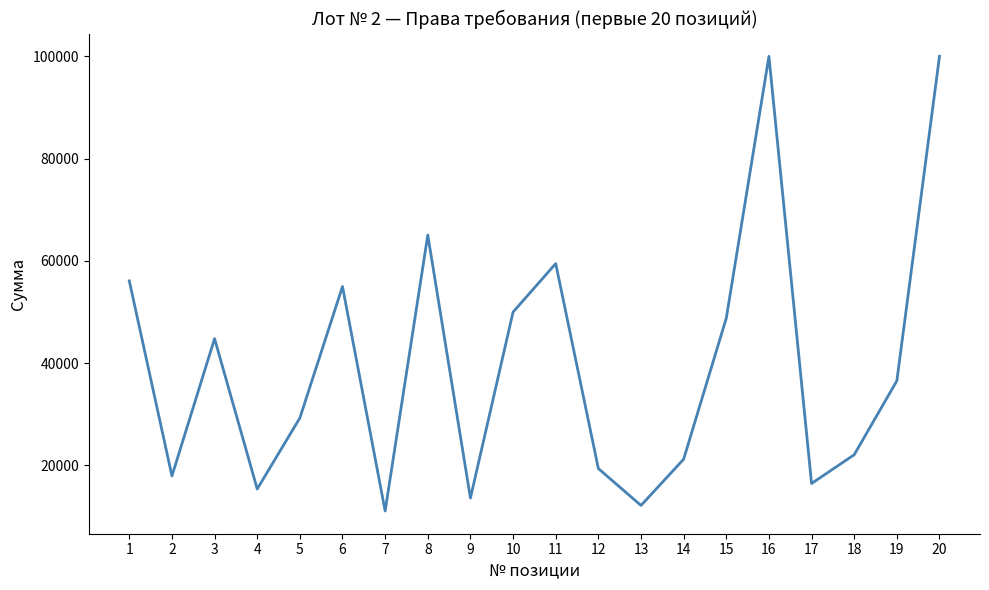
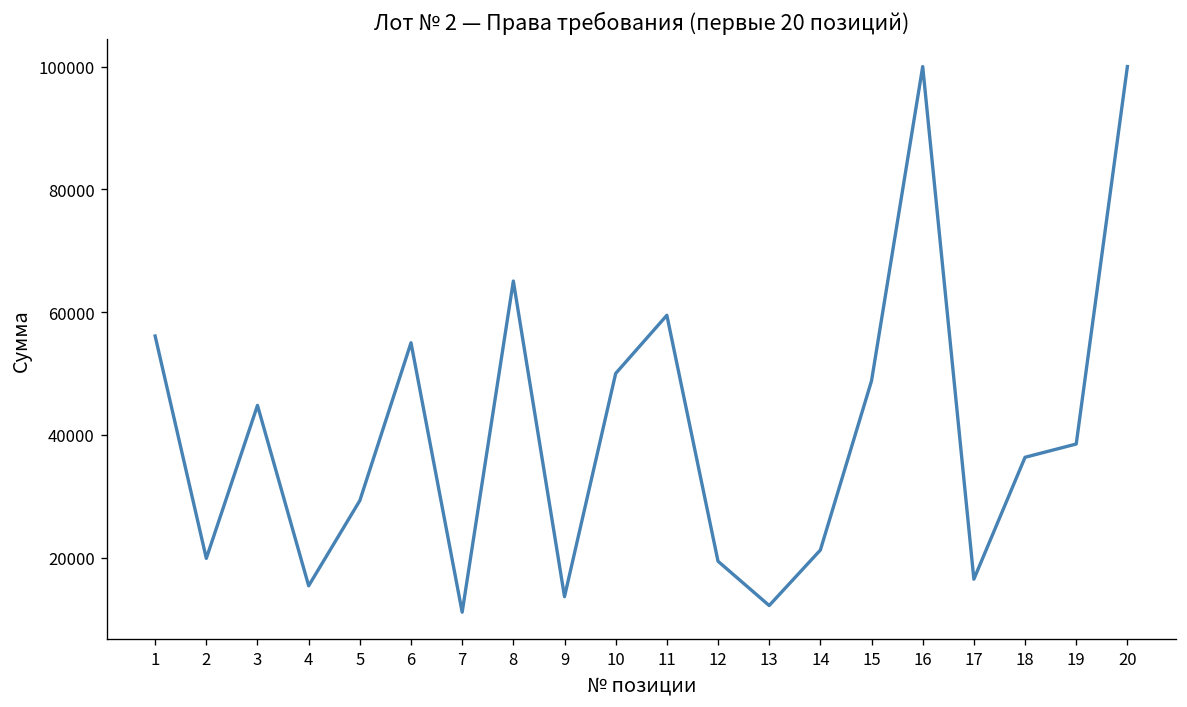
  {
    "1": 56000,
-   "2": 18000,
+   "2": 20000,
    "3": 45000,
    "4": 15000,
    "5": 29000,
    "6": 55000,
    "7": 11000,
    "8": 65000,
    "9": 14000,
    "10": 50000,
    "11": 59000,
    "12": 19000,
    "13": 12000,
    "14": 21000,
    "15": 49000,
    "16": 100000,
    "17": 16000,
-   "18": 22000,
-   "19": 37000,
+   "18": 36000,
+   "19": 39000,
    "20": 100000
  }
